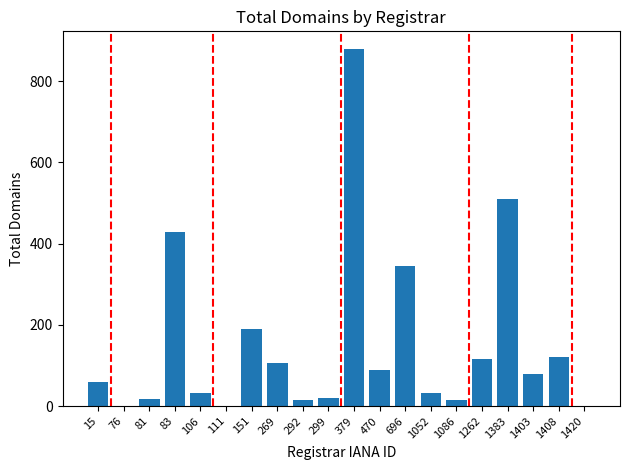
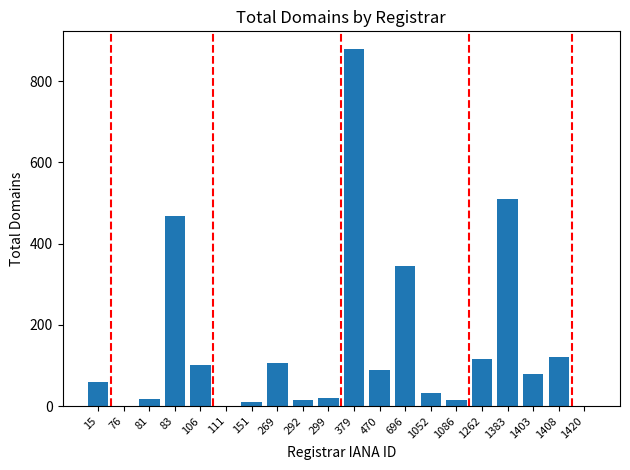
  {
    "15": 60,
    "76": 0,
    "81": 20,
-   "83": 430,
-   "106": 30,
+   "83": 470,
+   "106": 100,
    "111": 0,
-   "151": 190,
+   "151": 10,
    "269": 110,
    "292": 20,
    "299": 20,
    "379": 880,
    "470": 90,
    "696": 350,
    "1052": 30,
    "1086": 20,
    "1262": 120,
    "1383": 510,
    "1403": 80,
    "1408": 120
  }
